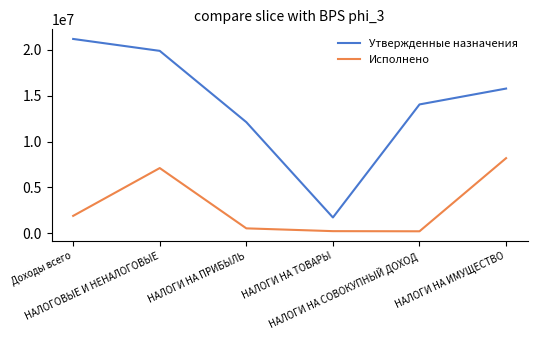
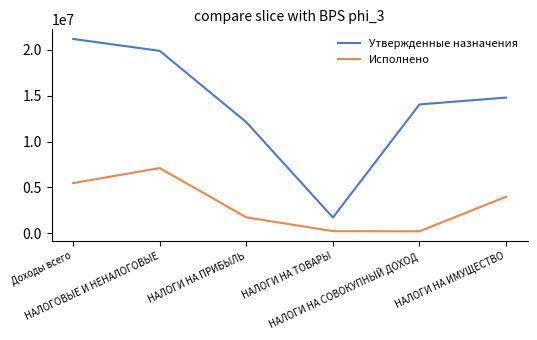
  {
    "Утвержденные назначения": {
      "Доходы всего": 21000000,
      "НАЛОГОВЫЕ И НЕНАЛОГОВЫЕ": 20000000,
      "НАЛОГИ НА ПРИБЫЛЬ": 12000000,
      "НАЛОГИ НА ТОВАРЫ": 2000000,
      "НАЛОГИ НА СОВОКУПНЫЙ ДОХОД": 14000000,
-     "НАЛОГИ НА ИМУЩЕСТВО": 16000000
+     "НАЛОГИ НА ИМУЩЕСТВО": 15000000
    },
    "Исполнено": {
-     "Доходы всего": 2000000,
+     "Доходы всего": 5000000,
      "НАЛОГОВЫЕ И НЕНАЛОГОВЫЕ": 7000000,
-     "НАЛОГИ НА ПРИБЫЛЬ": 1000000,
+     "НАЛОГИ НА ПРИБЫЛЬ": 2000000,
      "НАЛОГИ НА ТОВАРЫ": 0,
      "НАЛОГИ НА СОВОКУПНЫЙ ДОХОД": 0,
-     "НАЛОГИ НА ИМУЩЕСТВО": 8000000
+     "НАЛОГИ НА ИМУЩЕСТВО": 4000000
    }
  }
